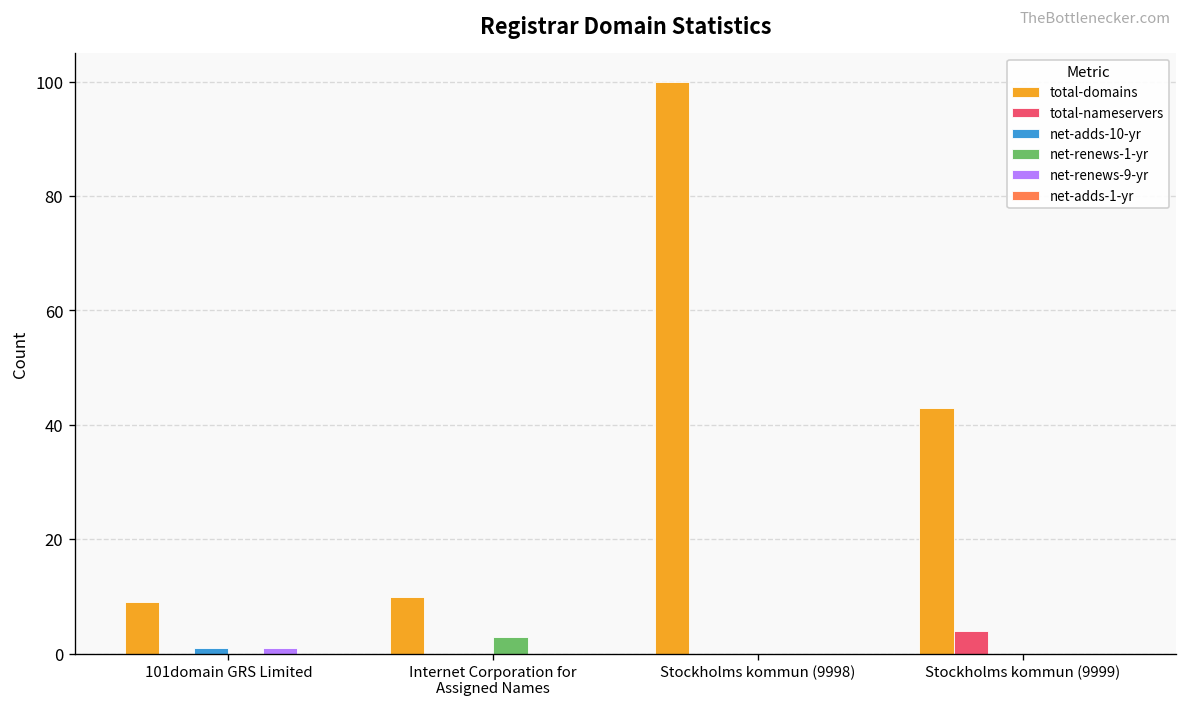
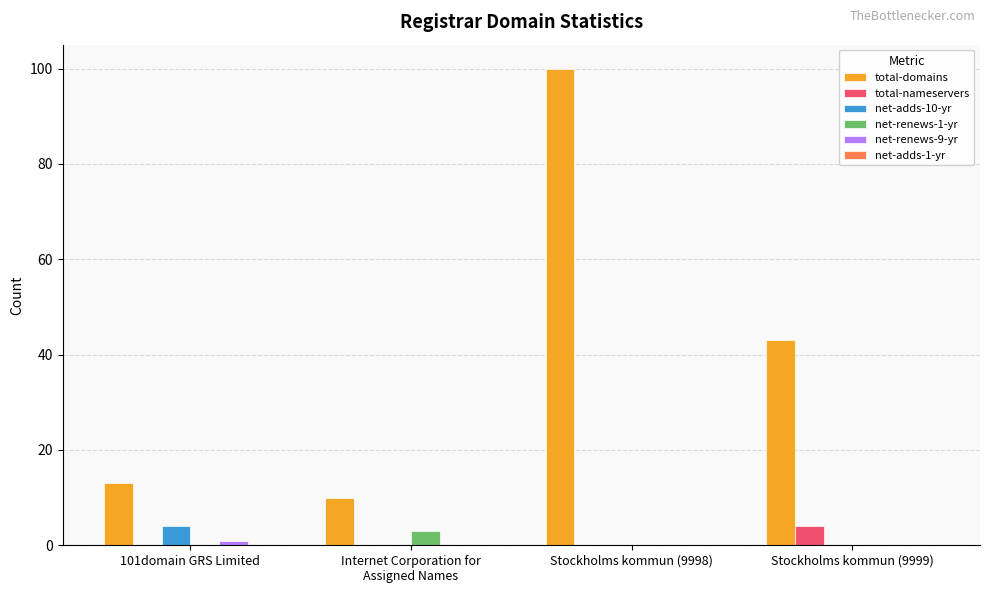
  {
    "total-domains": {
-     "101domain GRS Limited": 9,
+     "101domain GRS Limited": 13,
      "Internet Corporation for Assigned Names": 10,
      "Stockholms kommun (9998)": 100,
      "Stockholms kommun (9999)": 43
    },
    "net-adds-10-yr": {
-     "101domain GRS Limited": 1,
+     "101domain GRS Limited": 4,
      "Internet Corporation for Assigned Names": 0,
      "Stockholms kommun (9998)": 0,
      "Stockholms kommun (9999)": 0
    },
    "net-renews-1-yr": {
      "101domain GRS Limited": 0,
      "Internet Corporation for Assigned Names": 3,
      "Stockholms kommun (9998)": 0,
      "Stockholms kommun (9999)": 0
    },
    "net-renews-9-yr": {
      "101domain GRS Limited": 1,
      "Internet Corporation for Assigned Names": 0,
      "Stockholms kommun (9998)": 0,
      "Stockholms kommun (9999)": 0
    }
  }
